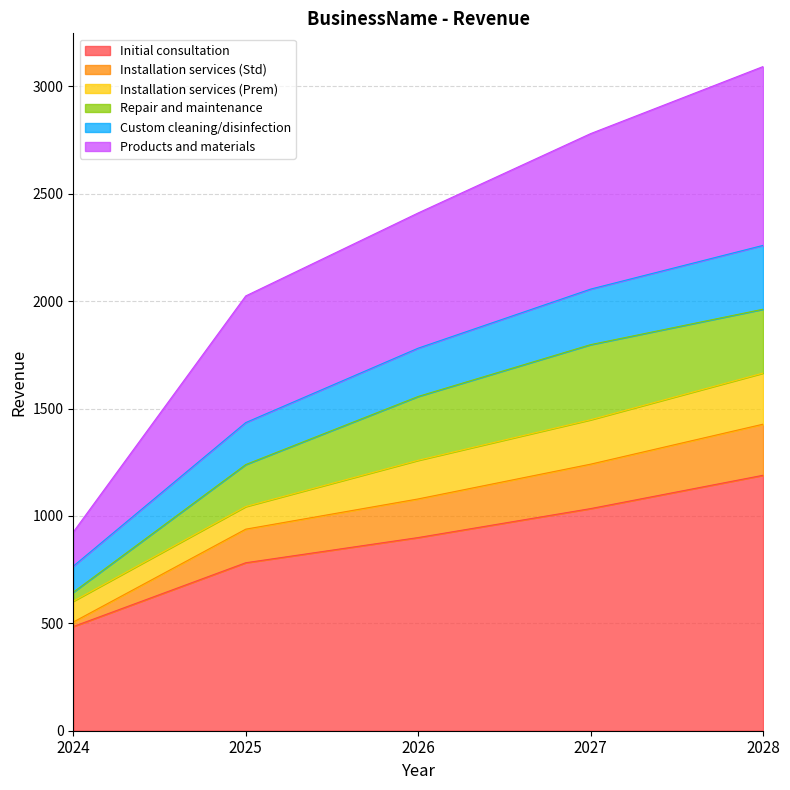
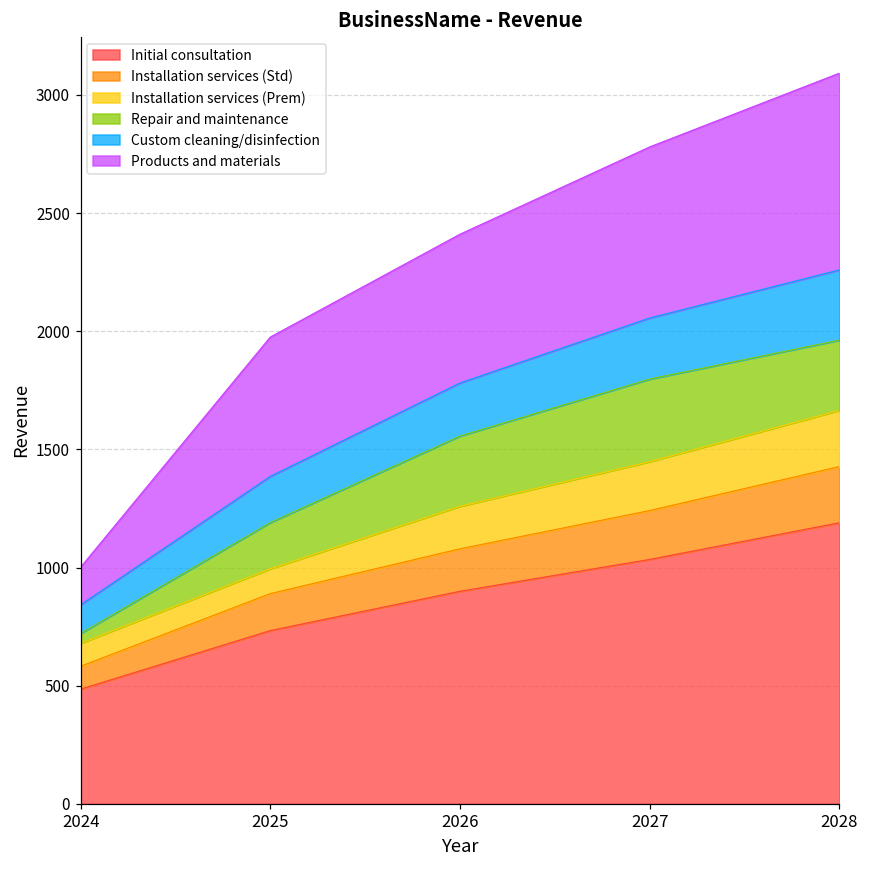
  {
    "Initial consultation": {
      "2024": 490,
-     "2025": 780,
+     "2025": 730,
      "2026": 900,
      "2027": 1030,
      "2028": 1190
    },
    "Installation services (Std)": {
-     "2024": 20,
+     "2024": 100,
      "2025": 160,
      "2026": 180,
      "2027": 210,
      "2028": 240
    },
    "Installation services (Prem)": {
      "2024": 100,
      "2025": 110,
      "2026": 180,
      "2027": 210,
      "2028": 240
    },
    "Repair and maintenance": {
      "2024": 40,
      "2025": 200,
      "2026": 300,
      "2027": 350,
      "2028": 300
    },
    "Custom cleaning/disinfection": {
      "2024": 120,
      "2025": 200,
      "2026": 220,
      "2027": 260,
      "2028": 300
    },
    "Products and materials": {
      "2024": 160,
      "2025": 590,
      "2026": 630,
      "2027": 720,
      "2028": 830
    }
  }
